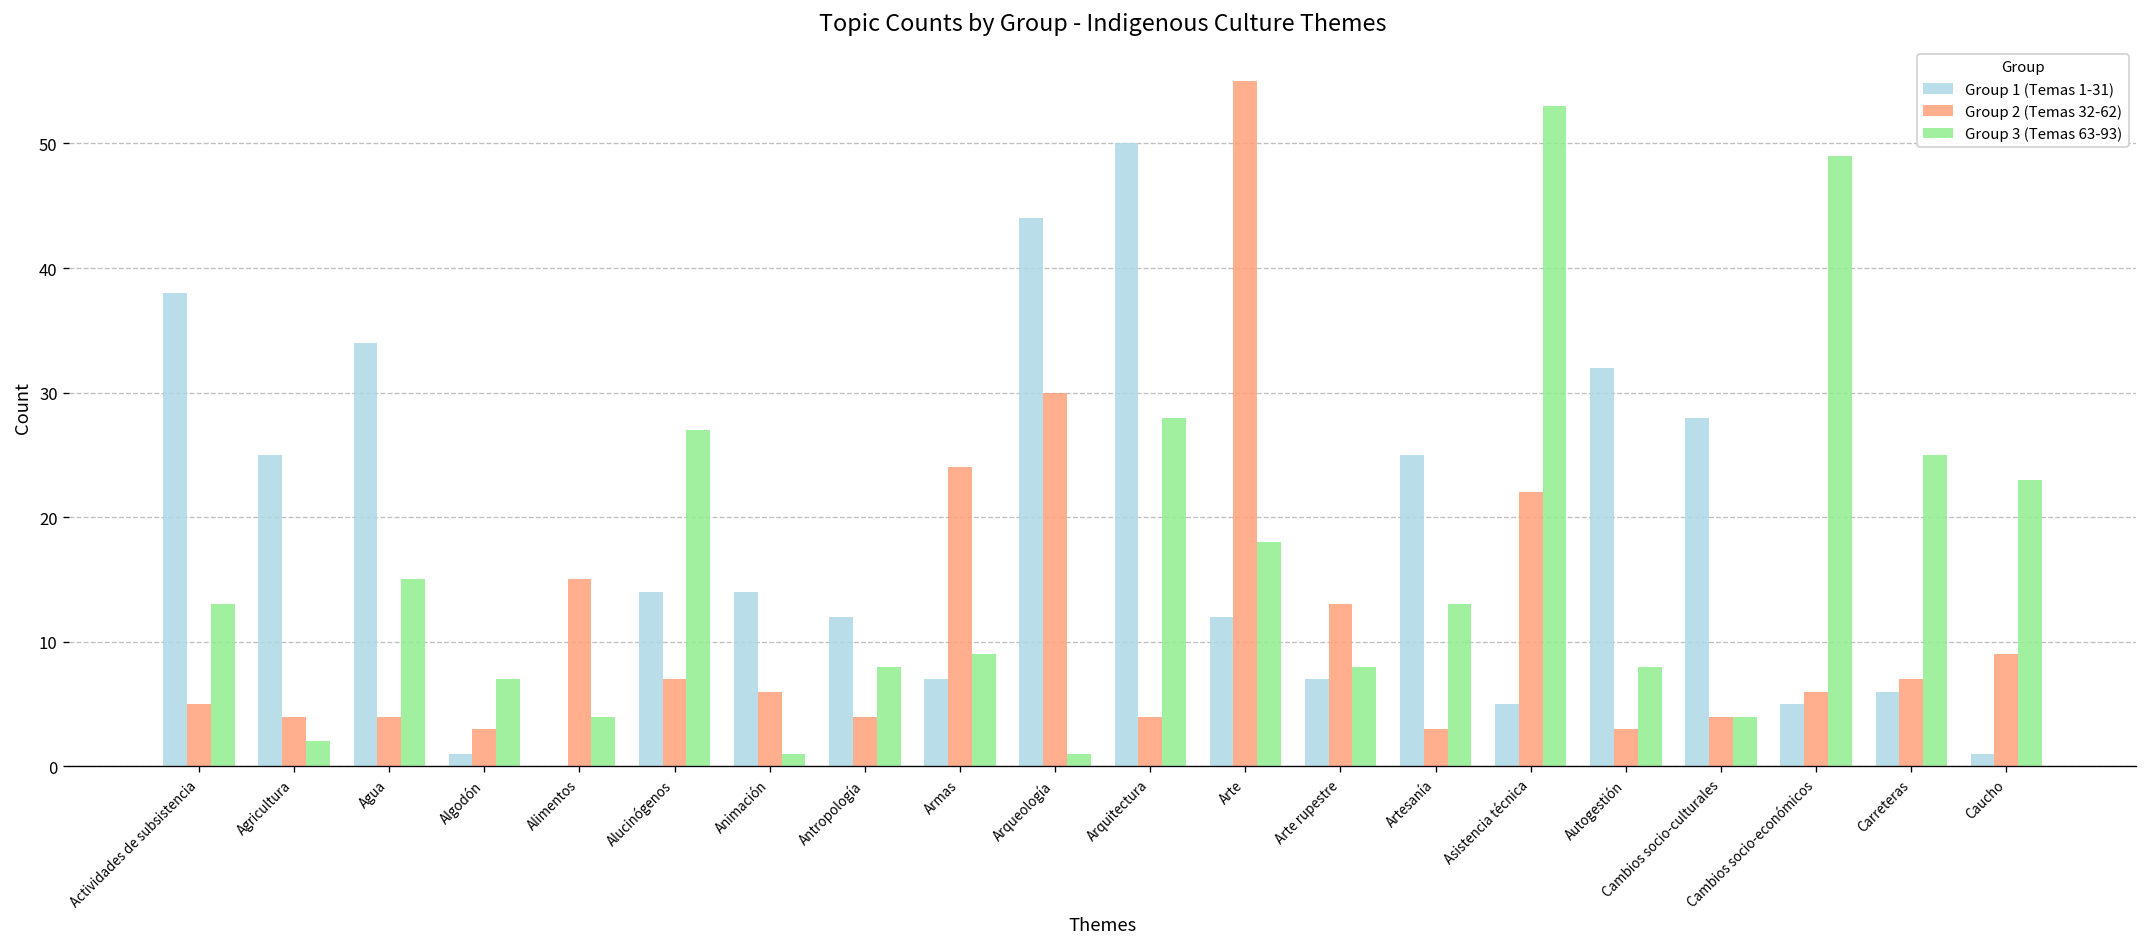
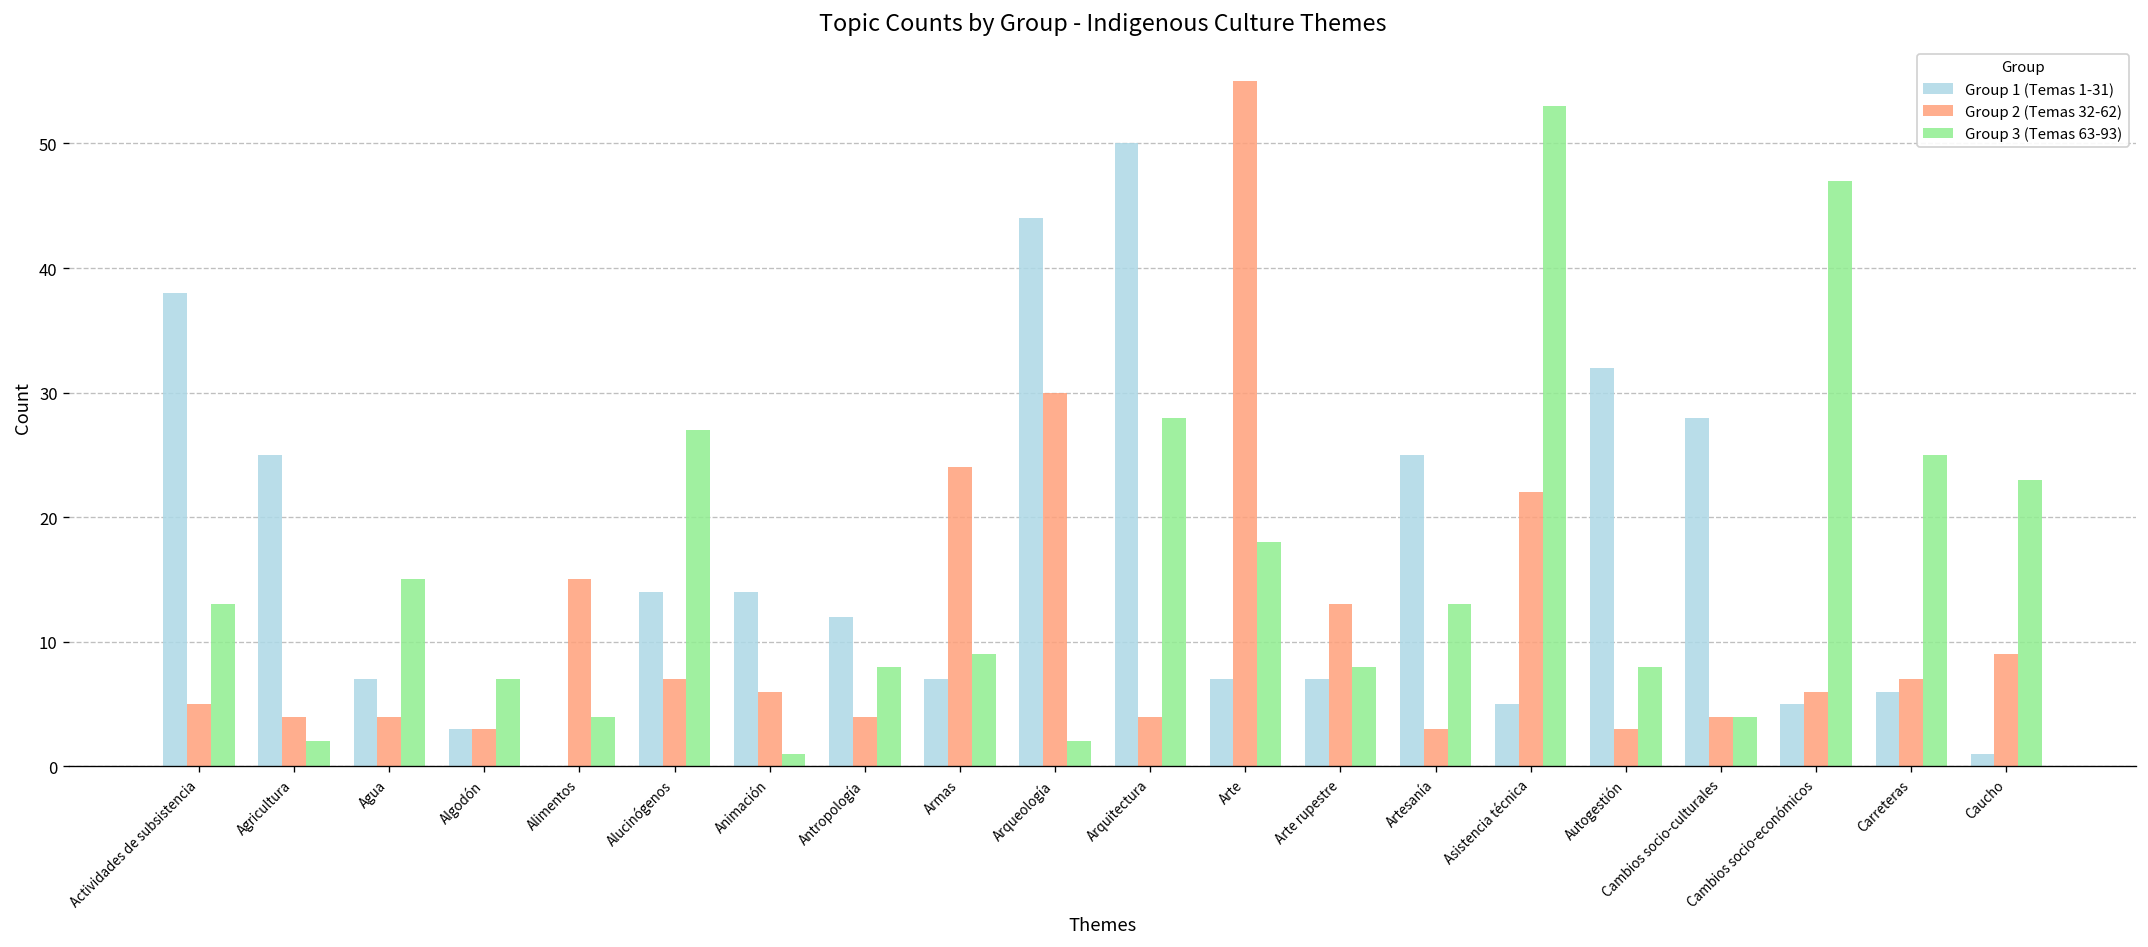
  {
    "Group 1 (Temas 1-31)": {
      "Actividades de subsistencia": 38,
      "Agricultura": 25,
-     "Agua": 34,
-     "Algodón": 1,
+     "Agua": 7,
+     "Algodón": 3,
      "Alimentos": 0,
      "Alucinógenos": 14,
      "Animación": 14,
      "Antropología": 12,
      "Armas": 7,
      "Arqueología": 44,
      "Arquitectura": 50,
-     "Arte": 12,
+     "Arte": 7,
      "Arte rupestre": 7,
      "Artesanía": 25,
      "Asistencia técnica": 5,
      "Autogestión": 32,
      "Cambios socio-culturales": 28,
      "Cambios socio-económicos": 5,
      "Carreteras": 6,
      "Caucho": 1
    },
    "Group 2 (Temas 32-62)": {
      "Actividades de subsistencia": 5,
      "Agricultura": 4,
      "Agua": 4,
      "Algodón": 3,
      "Alimentos": 15,
      "Alucinógenos": 7,
      "Animación": 6,
      "Antropología": 4,
      "Armas": 24,
      "Arqueología": 30,
      "Arquitectura": 4,
      "Arte": 55,
      "Arte rupestre": 13,
      "Artesanía": 3,
      "Asistencia técnica": 22,
      "Autogestión": 3,
      "Cambios socio-culturales": 4,
      "Cambios socio-económicos": 6,
      "Carreteras": 7,
      "Caucho": 9
    },
    "Group 3 (Temas 63-93)": {
      "Actividades de subsistencia": 13,
      "Agricultura": 2,
      "Agua": 15,
      "Algodón": 7,
      "Alimentos": 4,
      "Alucinógenos": 27,
      "Animación": 1,
      "Antropología": 8,
      "Armas": 9,
-     "Arqueología": 1,
+     "Arqueología": 2,
      "Arquitectura": 28,
      "Arte": 18,
      "Arte rupestre": 8,
      "Artesanía": 13,
      "Asistencia técnica": 53,
      "Autogestión": 8,
      "Cambios socio-culturales": 4,
-     "Cambios socio-económicos": 49,
+     "Cambios socio-económicos": 47,
      "Carreteras": 25,
      "Caucho": 23
    }
  }
